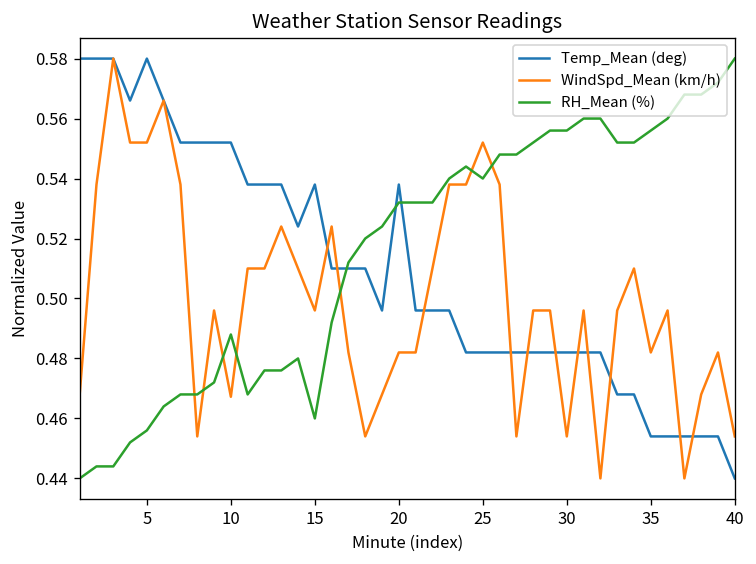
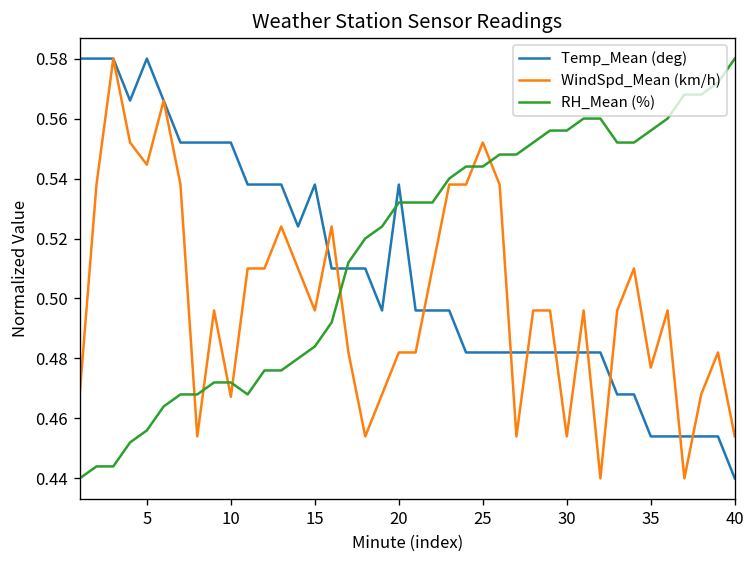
  {
    "Temp_Mean (deg)": {
      "5": 0.580,
      "10": 0.552,
      "15": 0.538,
      "20": 0.538,
      "25": 0.482,
      "30": 0.482,
      "35": 0.454,
      "40": 0.440
    },
    "WindSpd_Mean (km/h)": {
-     "5": 0.552,
+     "5": 0.545,
      "10": 0.467,
      "15": 0.496,
      "20": 0.482,
      "25": 0.552,
      "30": 0.454,
-     "35": 0.482,
+     "35": 0.477,
      "40": 0.454
    },
    "RH_Mean (%)": {
      "5": 0.456,
-     "10": 0.488,
-     "15": 0.460,
+     "10": 0.472,
+     "15": 0.484,
      "20": 0.532,
-     "25": 0.540,
+     "25": 0.544,
      "30": 0.556,
      "35": 0.556,
      "40": 0.580
    }
  }
